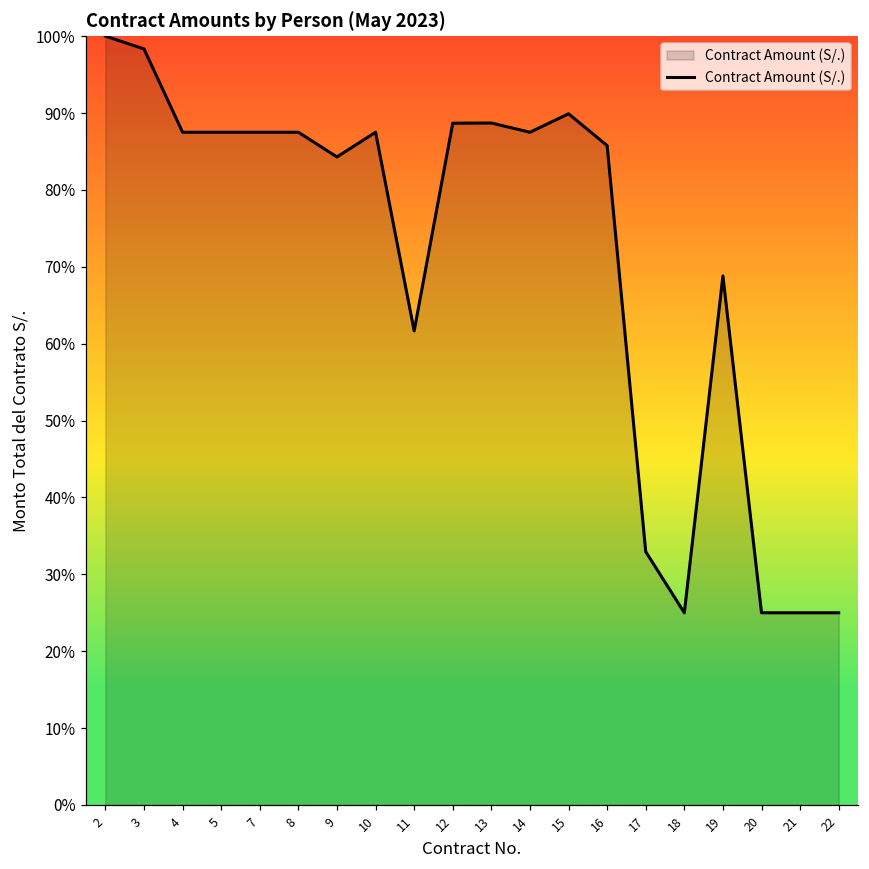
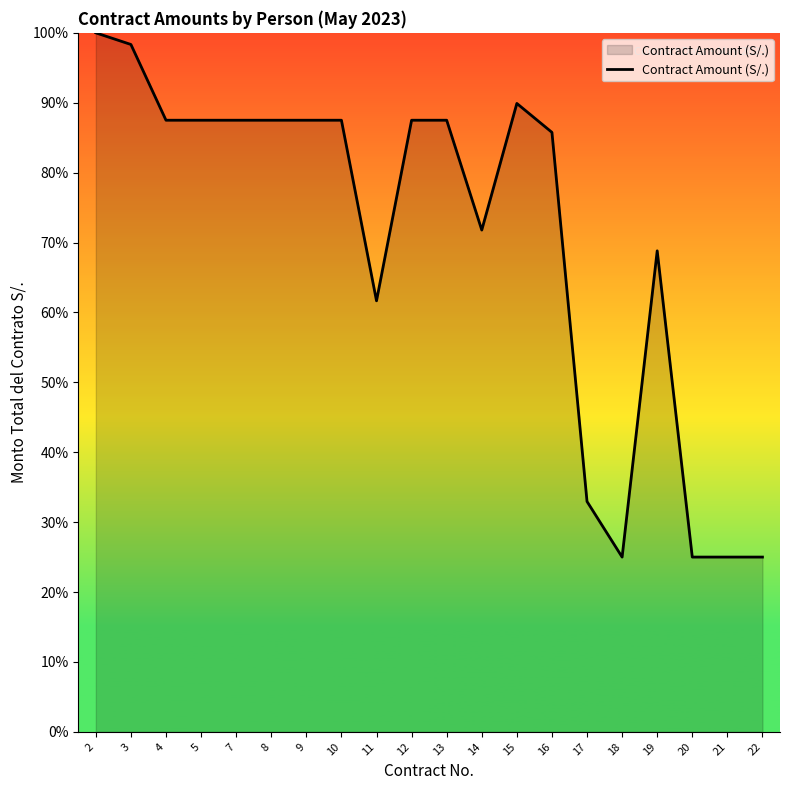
  {
    "2": "100%",
    "3": "98%",
    "4": "88%",
    "5": "88%",
    "7": "88%",
    "8": "88%",
-   "9": "84%",
+   "9": "88%",
    "10": "88%",
    "11": "62%",
-   "12": "89%",
-   "13": "89%",
-   "14": "88%",
+   "12": "88%",
+   "13": "88%",
+   "14": "72%",
    "15": "90%",
    "16": "86%",
    "17": "33%",
    "18": "25%",
    "19": "69%",
    "20": "25%",
    "21": "25%",
    "22": "25%"
  }
